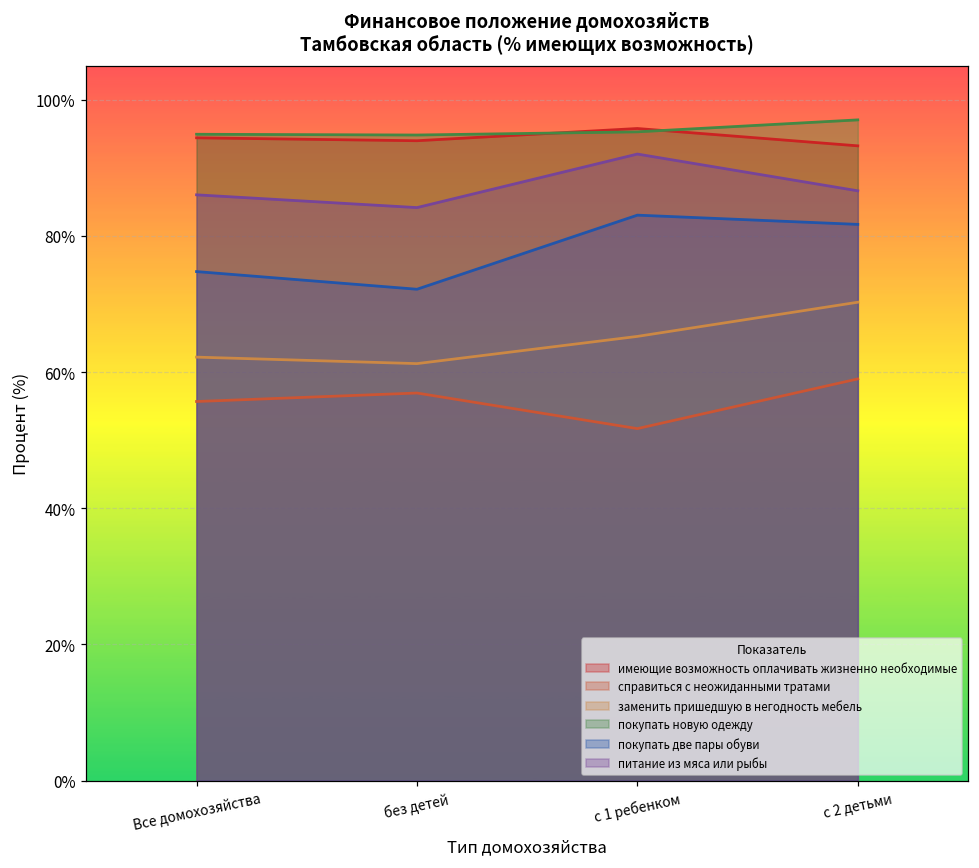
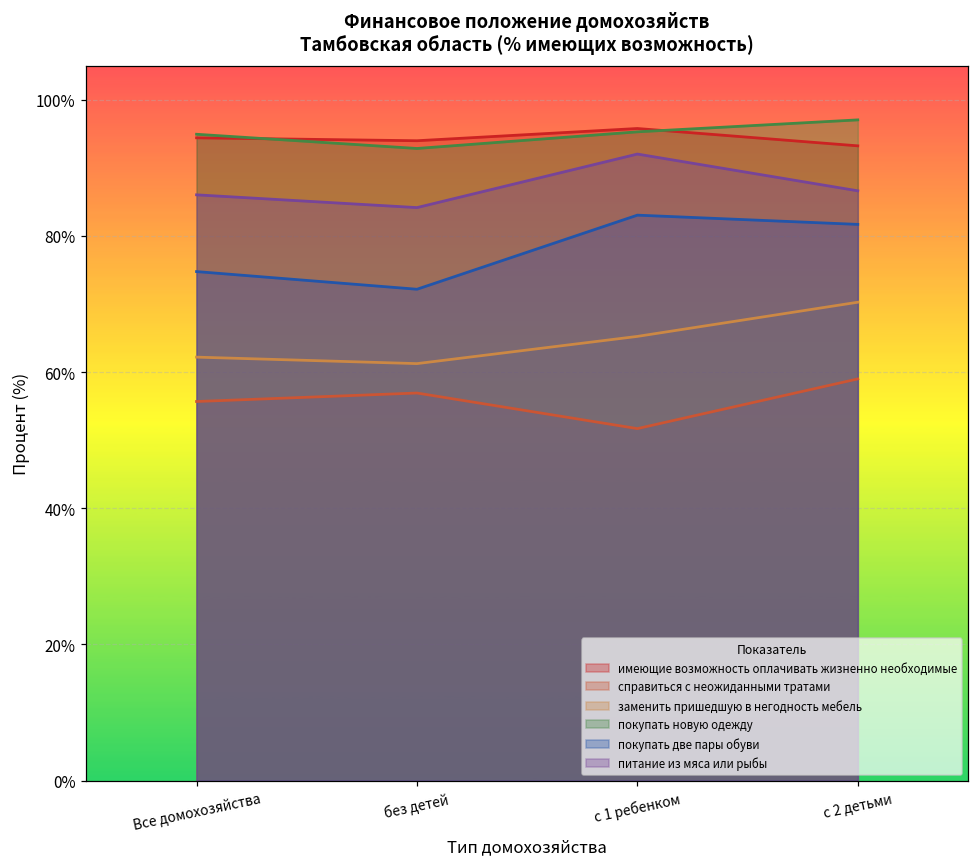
  {
    "покупать новую одежду": {
      "Все домохозяйства": "95%",
-     "без детей": "95%",
+     "без детей": "93%",
      "с 1 ребенком": "95%",
      "с 2 детьми": "97%"
    }
  }
